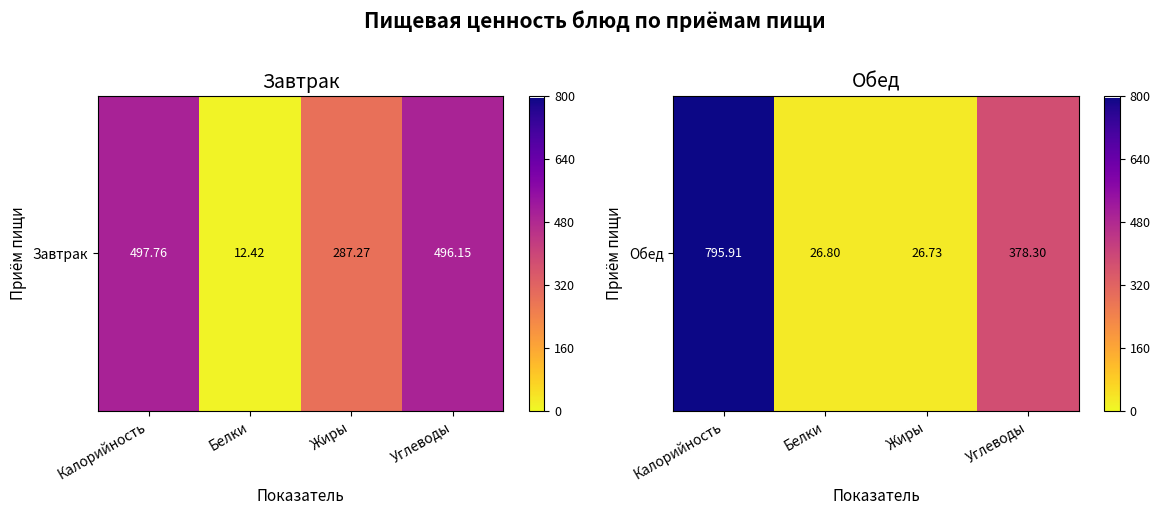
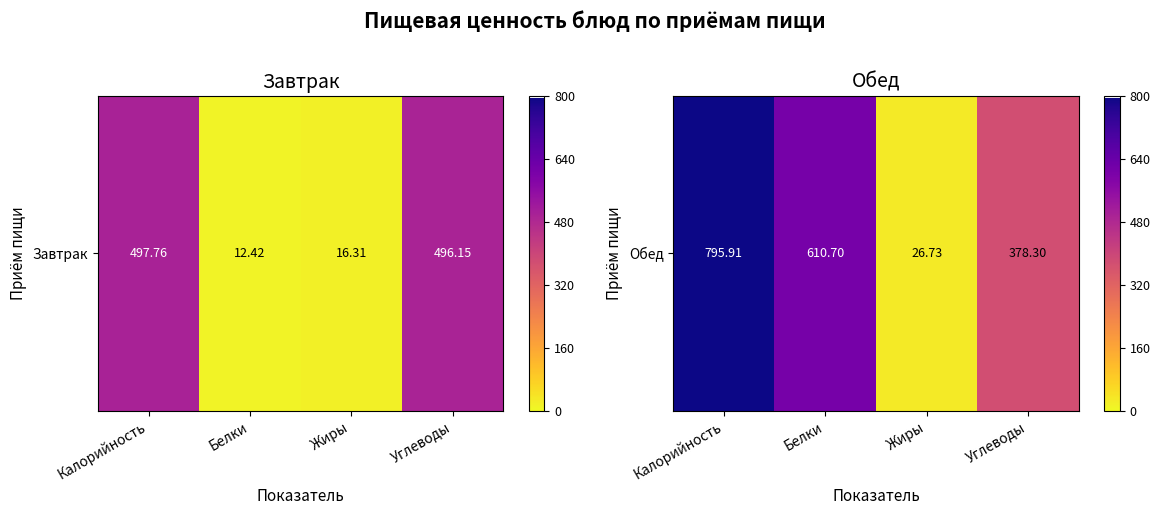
  {
    "Завтрак": {
      "Завтрак": {
        "Калорийность": 497.76,
        "Белки": 12.42,
-       "Жиры": 287.27,
+       "Жиры": 16.31,
        "Углеводы": 496.15
      }
    },
    "Обед": {
      "Обед": {
        "Калорийность": 795.91,
-       "Белки": 26.80,
+       "Белки": 610.70,
        "Жиры": 26.73,
        "Углеводы": 378.30
      }
    }
  }
